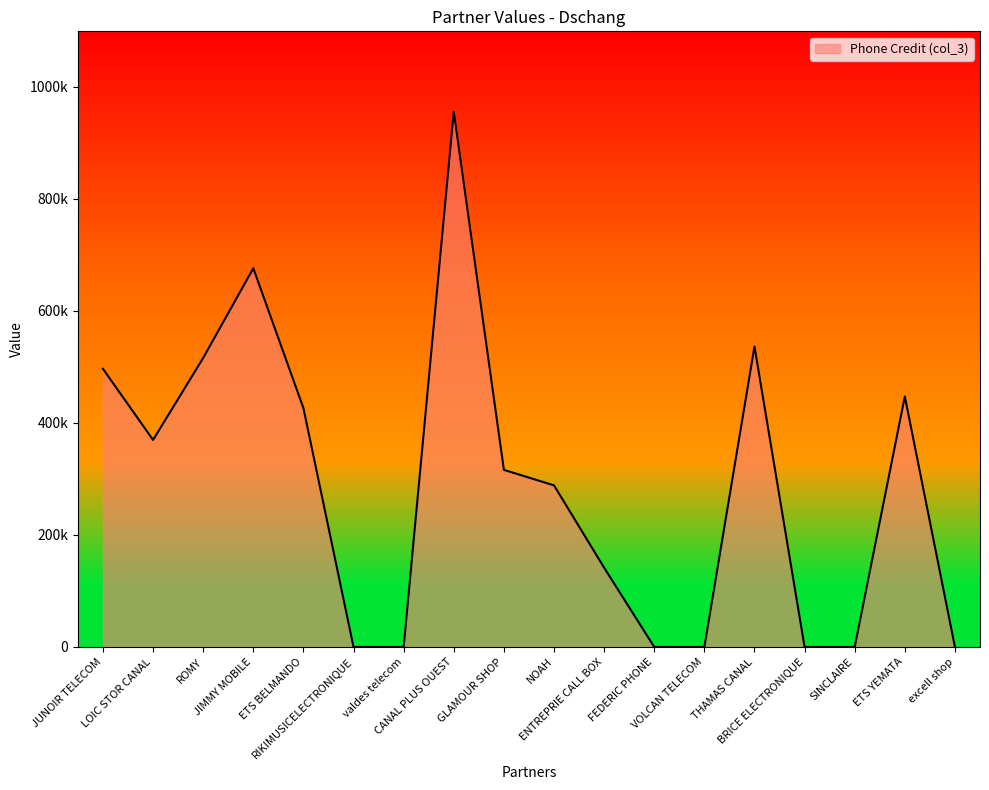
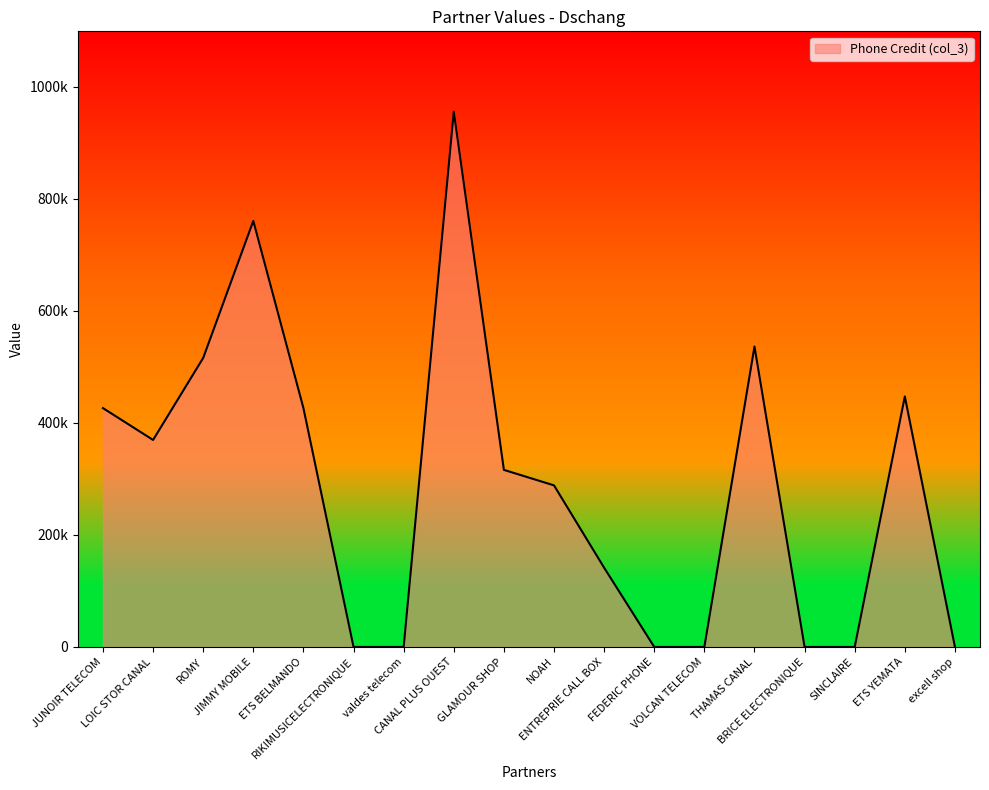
  {
-   "JUNOIR TELECOM": 500000,
+   "JUNOIR TELECOM": 430000,
    "LOIC STOR CANAL": 370000,
    "ROMY": 520000,
-   "JIMMY MOBILE": 680000,
+   "JIMMY MOBILE": 760000,
    "ETS BELMANDO": 430000,
    "RIKIMUSICELECTRONIQUE": 0,
    "valdes telecom": 0,
    "CANAL PLUS OUEST": 960000,
    "GLAMOUR SHOP": 320000,
    "NOAH": 290000,
    "ENTREPRIE CALL BOX": 140000,
    "FEDERIC PHONE": 0,
    "VOLCAN TELECOM": 0,
    "THAMAS CANAL": 540000,
    "BRICE ELECTRONIQUE": 0,
    "SINCLAIRE": 0,
    "ETS YEMATA": 450000,
    "excell shop": 0
  }
